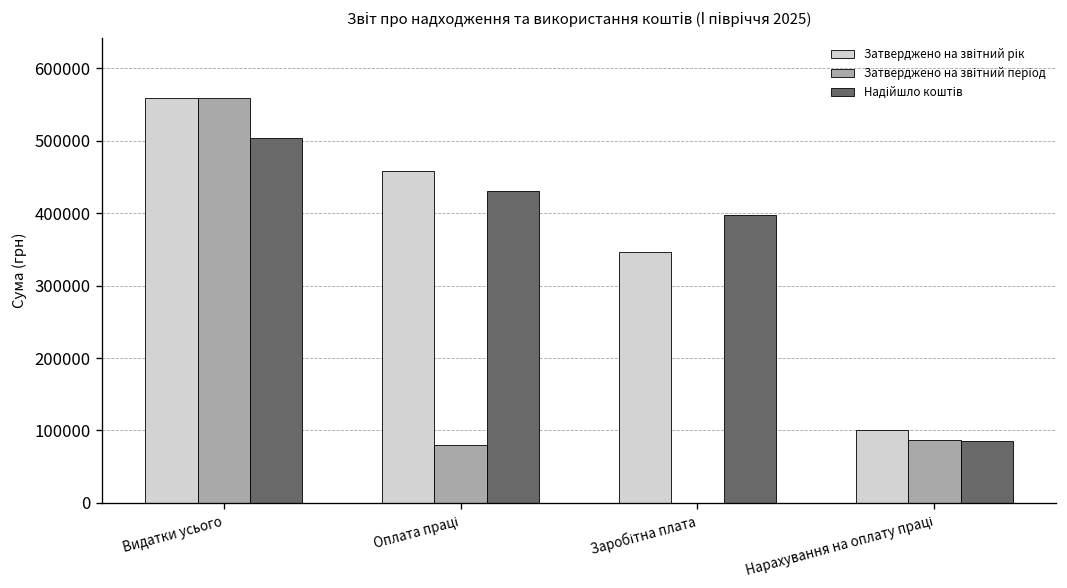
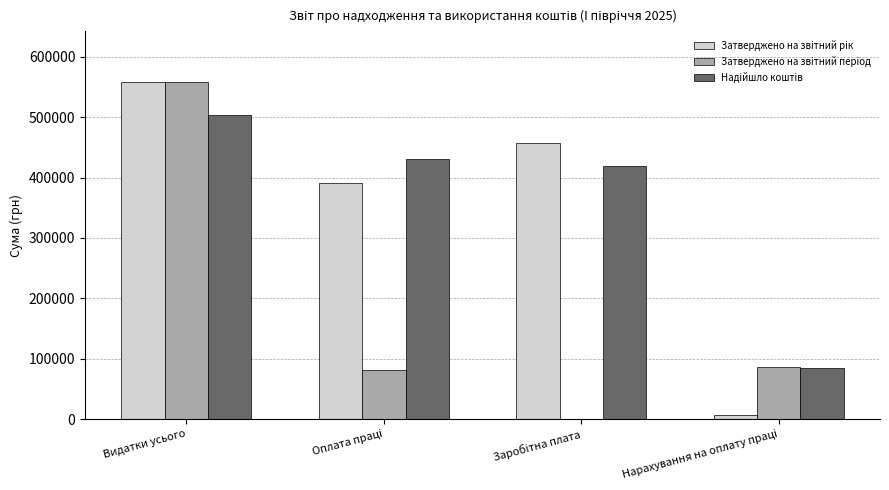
  {
    "Затверджено на звітний рік": {
      "Видатки усього": 560000,
-     "Оплата праці": 460000,
-     "Заробітна плата": 350000,
-     "Нарахування на оплату праці": 100000
+     "Оплата праці": 390000,
+     "Заробітна плата": 460000,
+     "Нарахування на оплату праці": 10000
    },
    "Затверджено на звітний період": {
      "Видатки усього": 560000,
      "Оплата праці": 80000,
      "Заробітна плата": 0,
      "Нарахування на оплату праці": 90000
    },
    "Надійшло коштів": {
      "Видатки усього": 500000,
      "Оплата праці": 430000,
-     "Заробітна плата": 400000,
+     "Заробітна плата": 420000,
      "Нарахування на оплату праці": 90000
    }
  }
